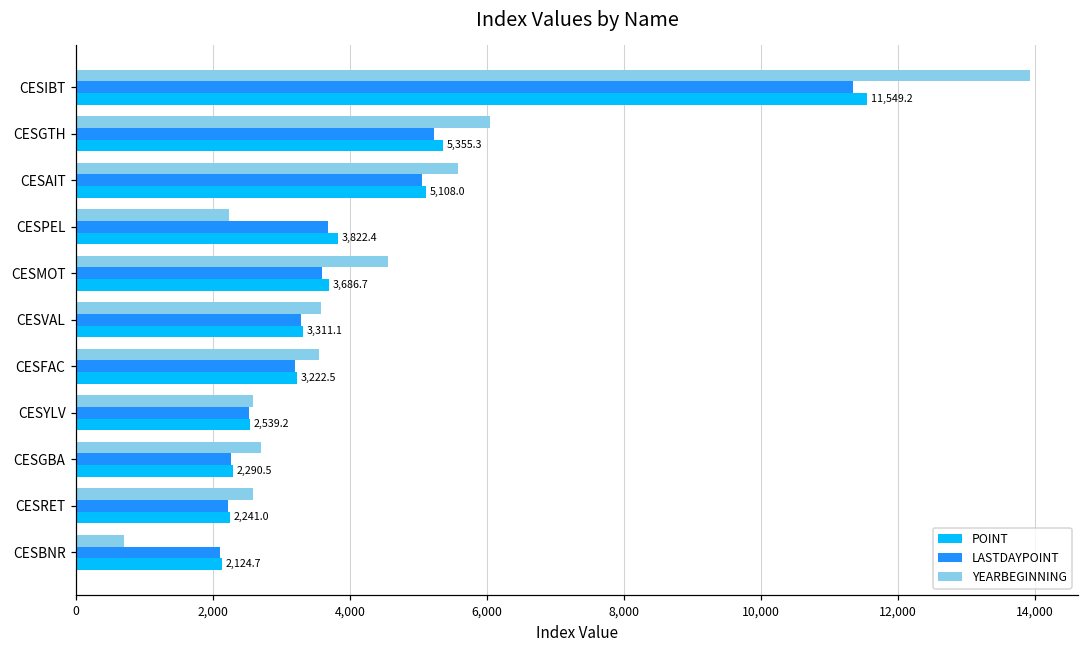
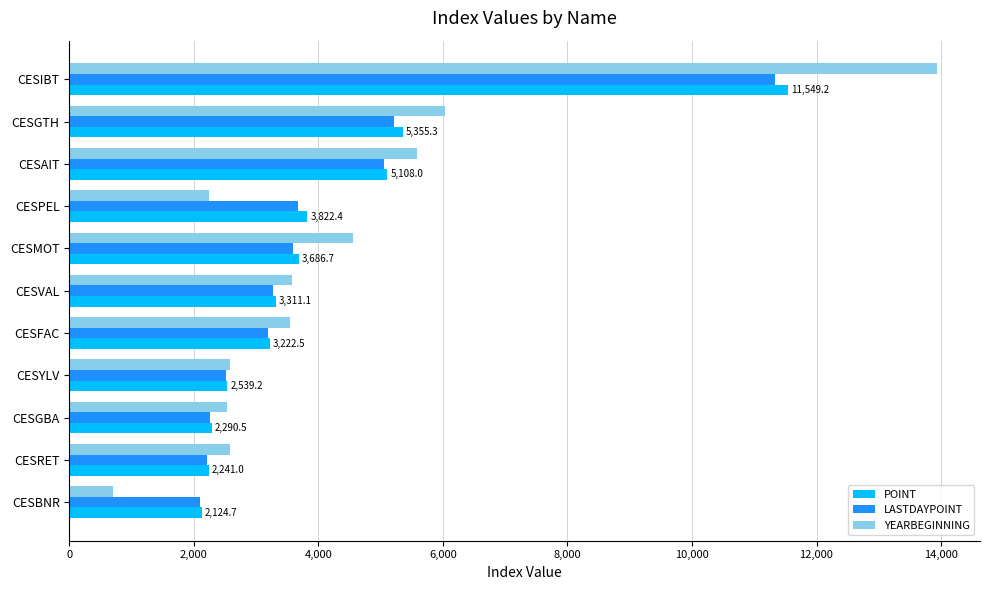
  {
    "YEARBEGINNING": {
      "CESIBT": "13,900",
      "CESGTH": "6,000",
      "CESAIT": "5,600",
      "CESPEL": "2,200",
      "CESMOT": "4,600",
      "CESVAL": "3,600",
      "CESFAC": "3,500",
      "CESYLV": "2,600",
-     "CESGBA": "2,700",
+     "CESGBA": "2,500",
      "CESRET": "2,600",
      "CESBNR": "700"
    }
  }
